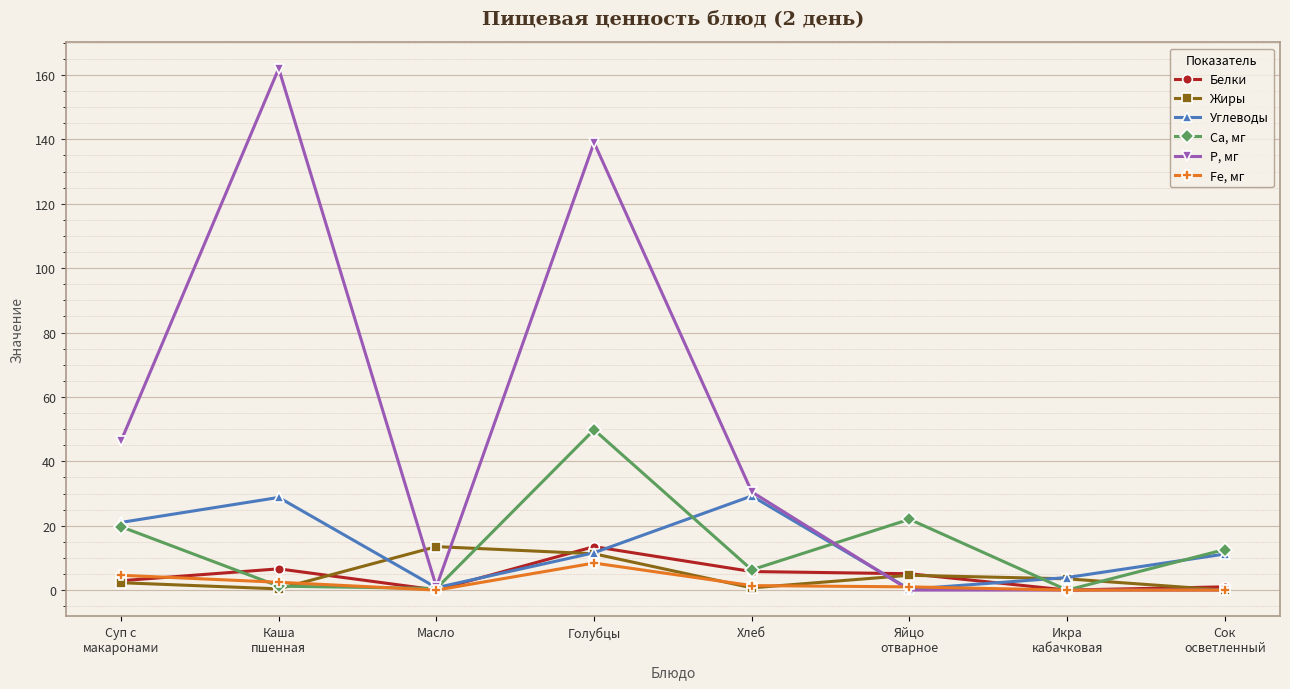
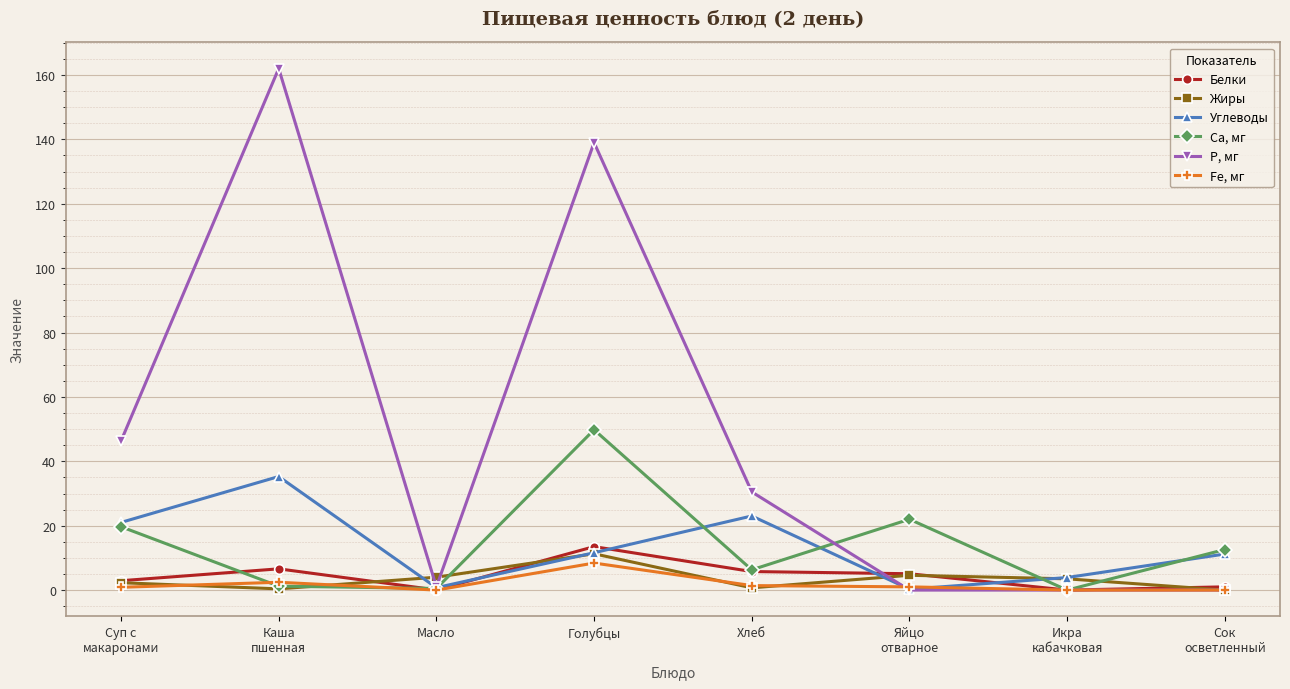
  {
    "Белки": {
      "Каша пшенная": 7,
      "Голубцы": 14,
      "Сок осветленный": 1
    },
    "Жиры": {
      "Каша пшенная": 0,
-     "Масло": 14
+     "Масло": 4
    },
    "Углеводы": {
      "Суп с макаронами": 21,
-     "Каша пшенная": 29,
-     "Хлеб": 29,
+     "Каша пшенная": 35,
+     "Хлеб": 23,
      "Сок осветленный": 11
    },
    "Са, мг": {
      "Суп с макаронами": 20,
      "Каша пшенная": 1,
      "Голубцы": 50,
      "Яйцо отварное": 22,
      "Сок осветленный": 13
    },
    "Р, мг": {
      "Суп с макаронами": 46,
      "Каша пшенная": 162,
      "Голубцы": 139,
      "Хлеб": 31
    },
    "Fe, мг": {
-     "Суп с макаронами": 5,
+     "Суп с макаронами": 1,
      "Каша пшенная": 2,
      "Голубцы": 8
    }
  }
